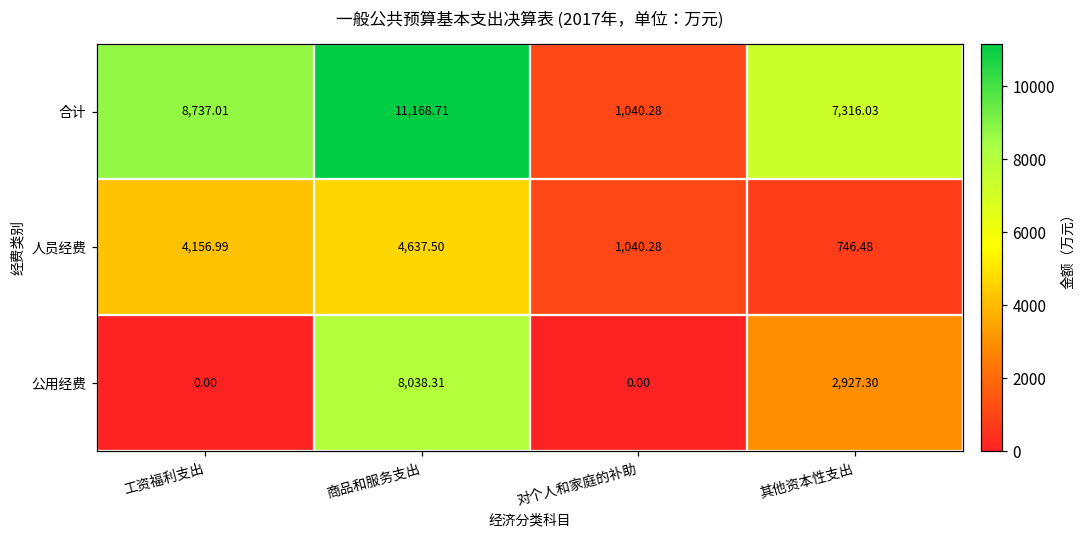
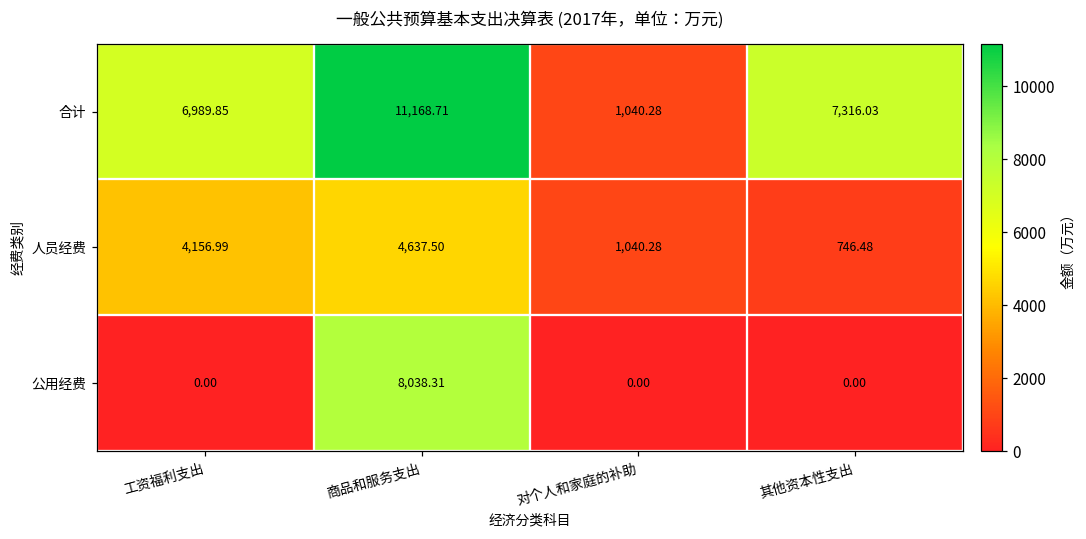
  {
    "合计": {
-     "工资福利支出": "8,737.01",
+     "工资福利支出": "6,989.85",
      "商品和服务支出": "11,168.71",
      "对个人和家庭的补助": "1,040.28",
      "其他资本性支出": "7,316.03"
    },
    "人员经费": {
      "工资福利支出": "4,156.99",
      "商品和服务支出": "4,637.50",
      "对个人和家庭的补助": "1,040.28",
      "其他资本性支出": "746.48"
    },
    "公用经费": {
      "工资福利支出": "0.00",
      "商品和服务支出": "8,038.31",
      "对个人和家庭的补助": "0.00",
-     "其他资本性支出": "2,927.30"
+     "其他资本性支出": "0.00"
    }
  }
